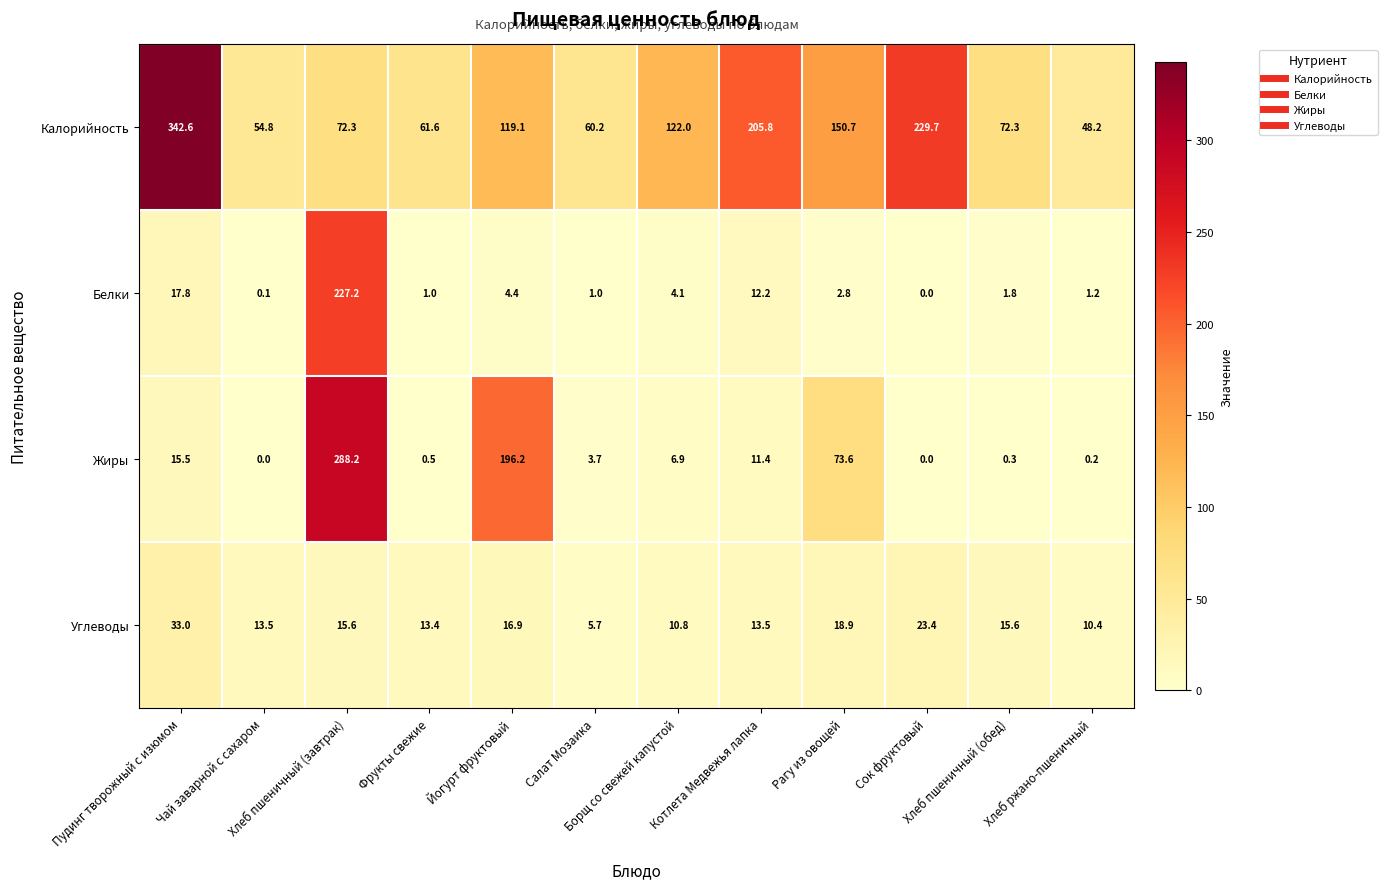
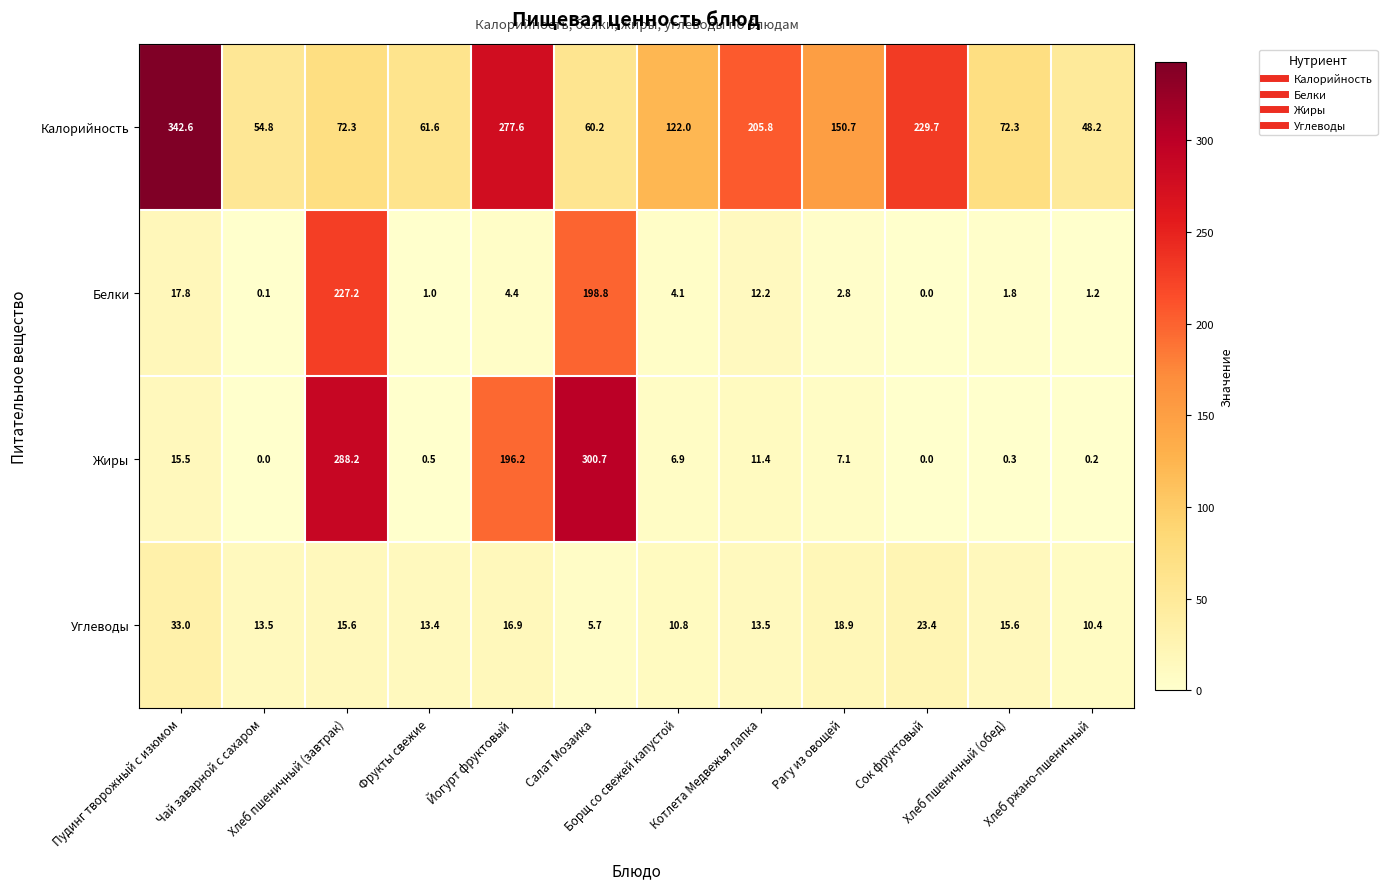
  {
    "Калорийность": {
      "Пудинг творожный с изюмом": 342.6,
      "Чай заварной с сахаром": 54.8,
      "Хлеб пшеничный (завтрак)": 72.3,
      "Фрукты свежие": 61.6,
-     "Йогурт фруктовый": 119.1,
+     "Йогурт фруктовый": 277.6,
      "Салат Мозаика": 60.2,
      "Борщ со свежей капустой": 122.0,
      "Котлета Медвежья лапка": 205.8,
      "Рагу из овощей": 150.7,
      "Сок фруктовый": 229.7,
      "Хлеб пшеничный (обед)": 72.3,
      "Хлеб ржано-пшеничный": 48.2
    },
    "Белки": {
      "Пудинг творожный с изюмом": 17.8,
      "Чай заварной с сахаром": 0.1,
      "Хлеб пшеничный (завтрак)": 227.2,
      "Фрукты свежие": 1.0,
      "Йогурт фруктовый": 4.4,
-     "Салат Мозаика": 1.0,
+     "Салат Мозаика": 198.8,
      "Борщ со свежей капустой": 4.1,
      "Котлета Медвежья лапка": 12.2,
      "Рагу из овощей": 2.8,
      "Сок фруктовый": 0.0,
      "Хлеб пшеничный (обед)": 1.8,
      "Хлеб ржано-пшеничный": 1.2
    },
    "Жиры": {
      "Пудинг творожный с изюмом": 15.5,
      "Чай заварной с сахаром": 0.0,
      "Хлеб пшеничный (завтрак)": 288.2,
      "Фрукты свежие": 0.5,
      "Йогурт фруктовый": 196.2,
-     "Салат Мозаика": 3.7,
+     "Салат Мозаика": 300.7,
      "Борщ со свежей капустой": 6.9,
      "Котлета Медвежья лапка": 11.4,
-     "Рагу из овощей": 73.6,
+     "Рагу из овощей": 7.1,
      "Сок фруктовый": 0.0,
      "Хлеб пшеничный (обед)": 0.3,
      "Хлеб ржано-пшеничный": 0.2
    },
    "Углеводы": {
      "Пудинг творожный с изюмом": 33.0,
      "Чай заварной с сахаром": 13.5,
      "Хлеб пшеничный (завтрак)": 15.6,
      "Фрукты свежие": 13.4,
      "Йогурт фруктовый": 16.9,
      "Салат Мозаика": 5.7,
      "Борщ со свежей капустой": 10.8,
      "Котлета Медвежья лапка": 13.5,
      "Рагу из овощей": 18.9,
      "Сок фруктовый": 23.4,
      "Хлеб пшеничный (обед)": 15.6,
      "Хлеб ржано-пшеничный": 10.4
    }
  }
